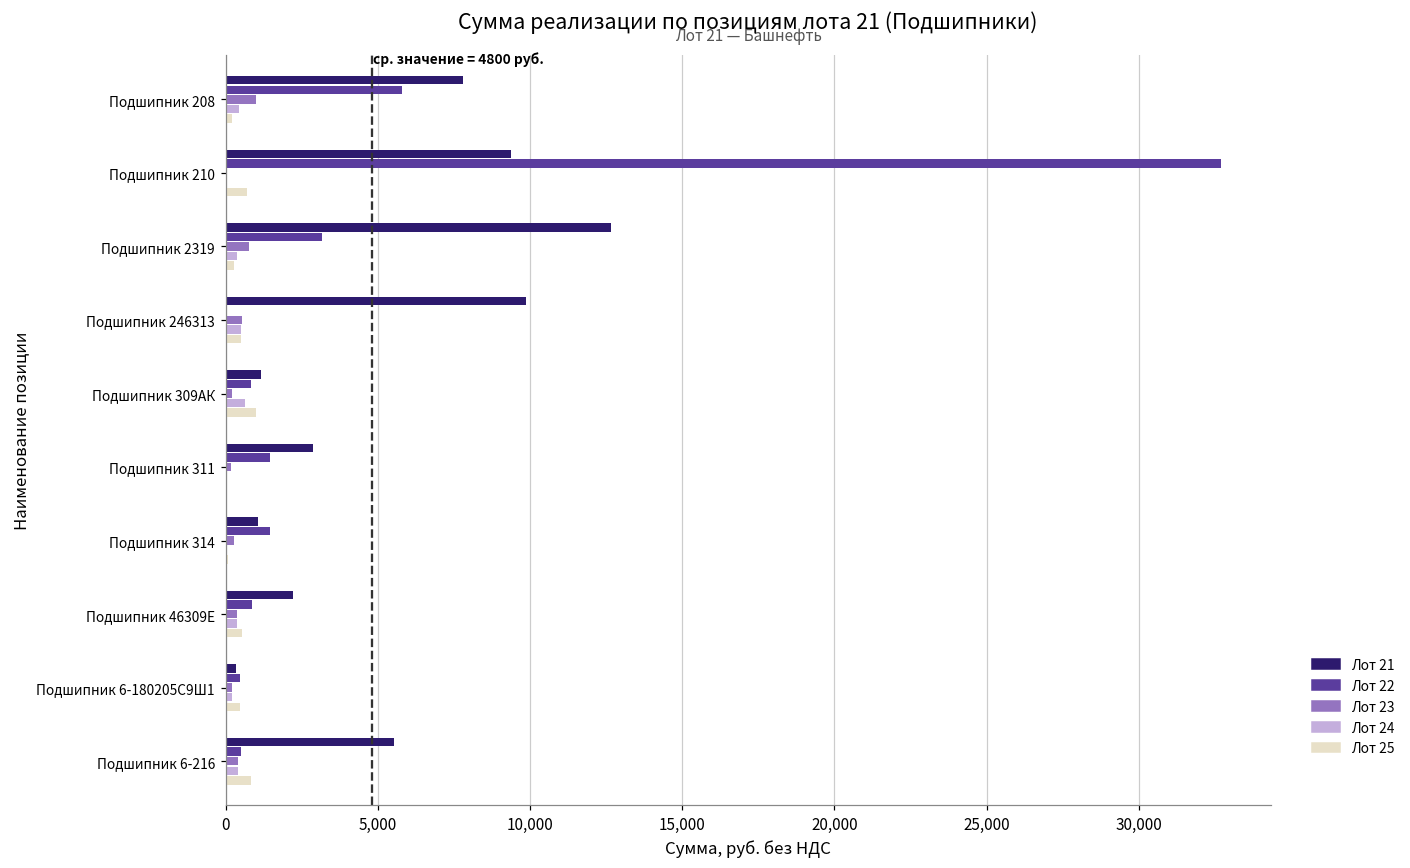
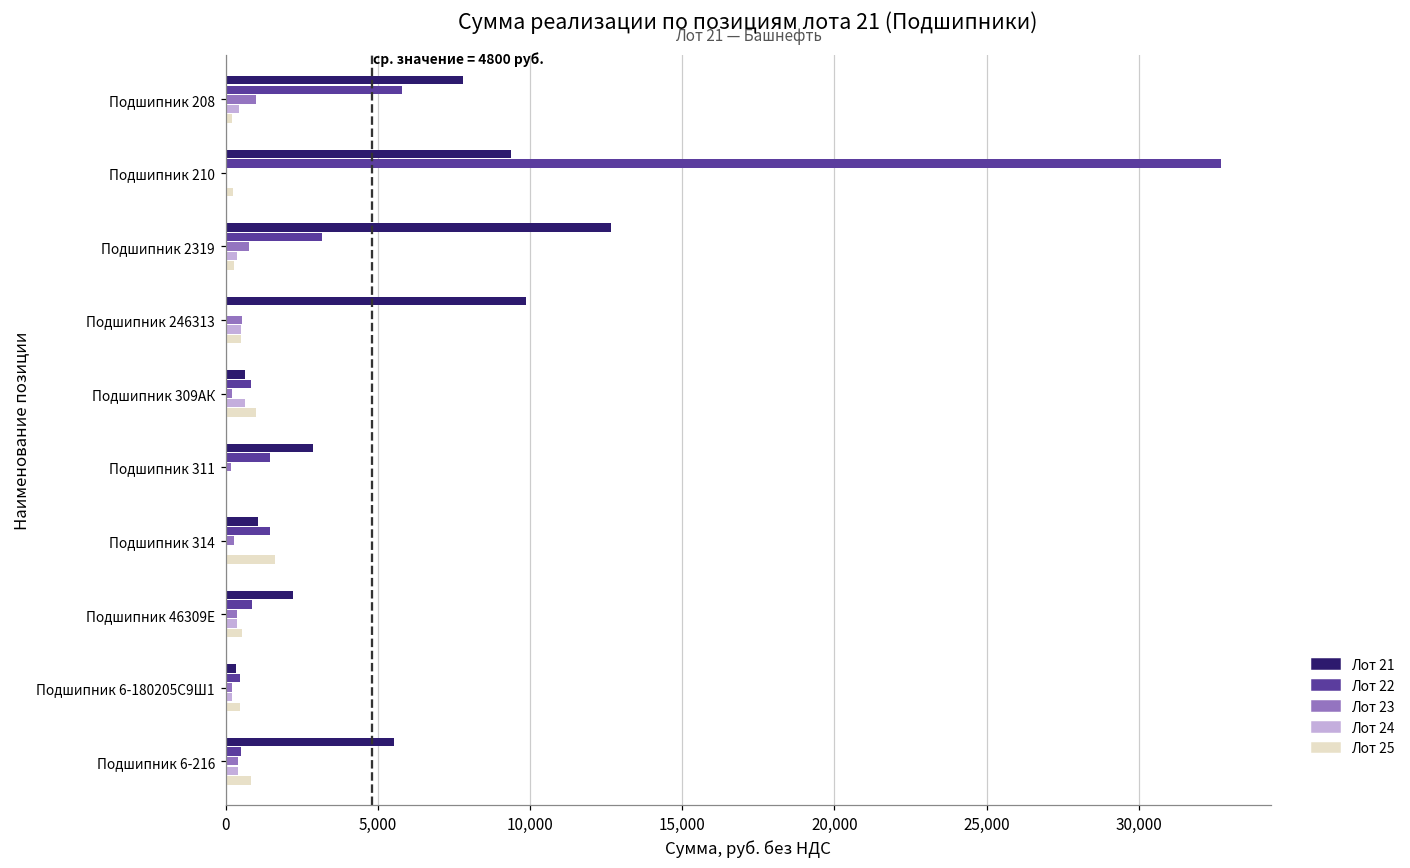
  {
    "Лот 21": {
      "Подшипник 210": "9,400",
      "Подшипник 2319": "12,700",
      "Подшипник 246313": "9,900",
-     "Подшипник 309АК": "1,200",
+     "Подшипник 309АК": "600",
      "Подшипник 311": "2,900",
      "Подшипник 314": "1,100",
      "Подшипник 46309Е": "2,200",
      "Подшипник 6-180205С9Ш1": "300",
      "Подшипник 6-216": "5,500"
    },
    "Лот 22": {
      "Подшипник 208": "5,800",
      "Подшипник 210": "32,700",
      "Подшипник 2319": "3,200",
      "Подшипник 309АК": "800",
      "Подшипник 311": "1,500",
      "Подшипник 314": "1,400",
      "Подшипник 46309Е": "900",
      "Подшипник 6-180205С9Ш1": "500",
      "Подшипник 6-216": "500"
    },
    "Лот 23": {
      "Подшипник 208": "1,000",
      "Подшипник 2319": "800",
      "Подшипник 246313": "500",
      "Подшипник 309АК": "200",
      "Подшипник 311": "200",
      "Подшипник 314": "300",
      "Подшипник 46309Е": "400",
      "Подшипник 6-180205С9Ш1": "200",
      "Подшипник 6-216": "400"
    },
    "Лот 24": {
      "Подшипник 208": "400",
      "Подшипник 2319": "400",
      "Подшипник 246313": "500",
      "Подшипник 309АК": "600",
      "Подшипник 46309Е": "400",
      "Подшипник 6-180205С9Ш1": "200",
      "Подшипник 6-216": "400"
    },
    "Лот 25": {
      "Подшипник 208": "200",
-     "Подшипник 210": "700",
+     "Подшипник 210": "200",
      "Подшипник 2319": "300",
      "Подшипник 246313": "500",
      "Подшипник 309АК": "1,000",
-     "Подшипник 314": "100",
+     "Подшипник 314": "1,600",
      "Подшипник 46309Е": "500",
      "Подшипник 6-180205С9Ш1": "500",
      "Подшипник 6-216": "800"
    }
  }
